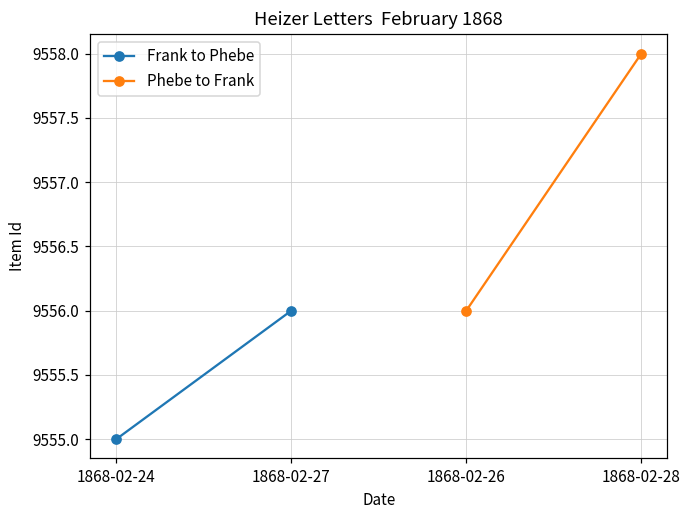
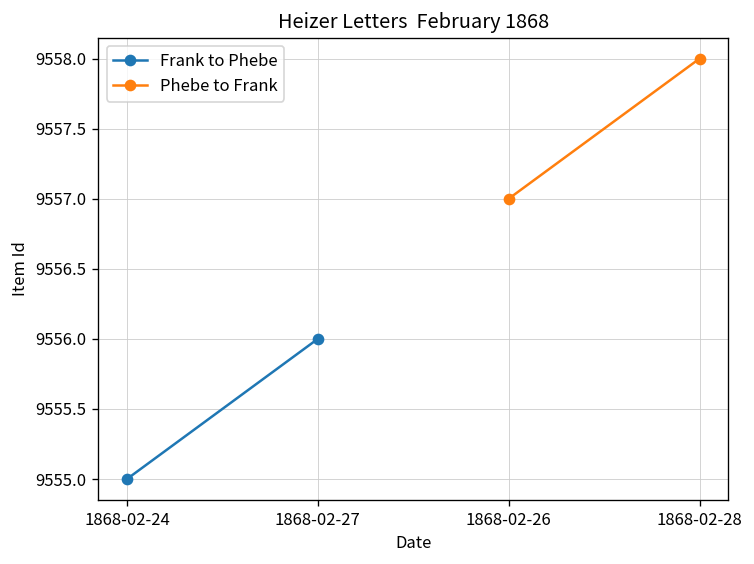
  {
    "Frank to Phebe": {
      "1868-02-24": 9555,
      "1868-02-27": 9556
    },
    "Phebe to Frank": {
-     "1868-02-26": 9556,
+     "1868-02-26": 9557,
      "1868-02-28": 9558
    }
  }
